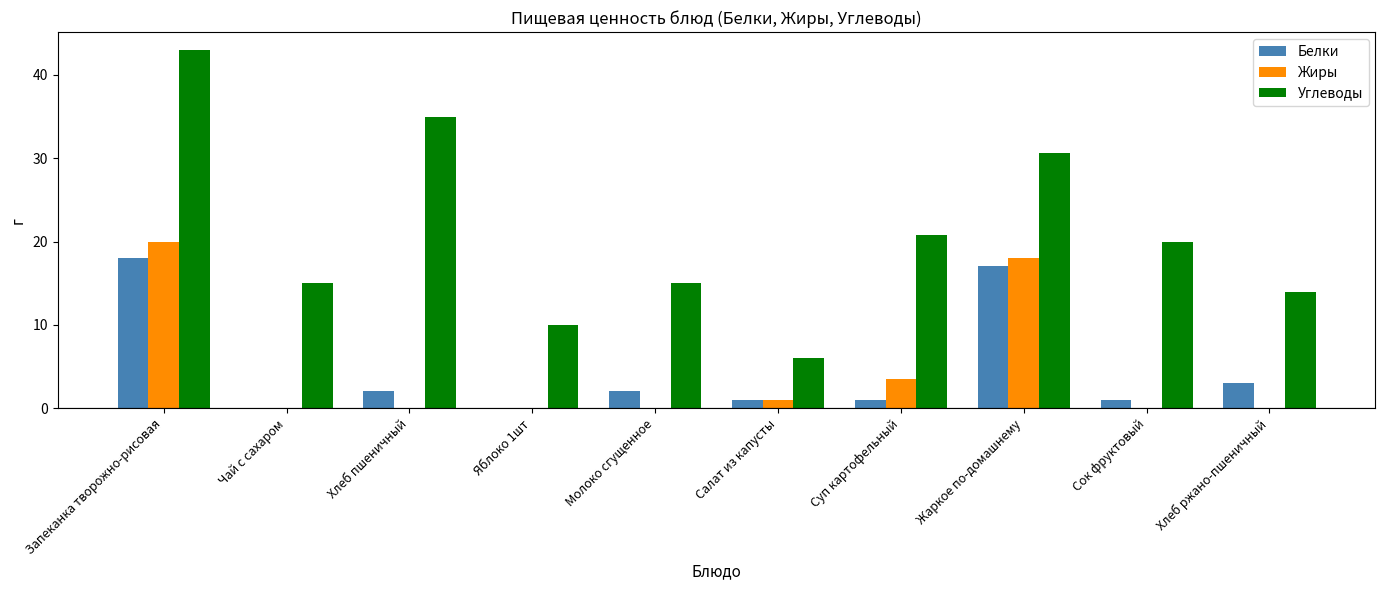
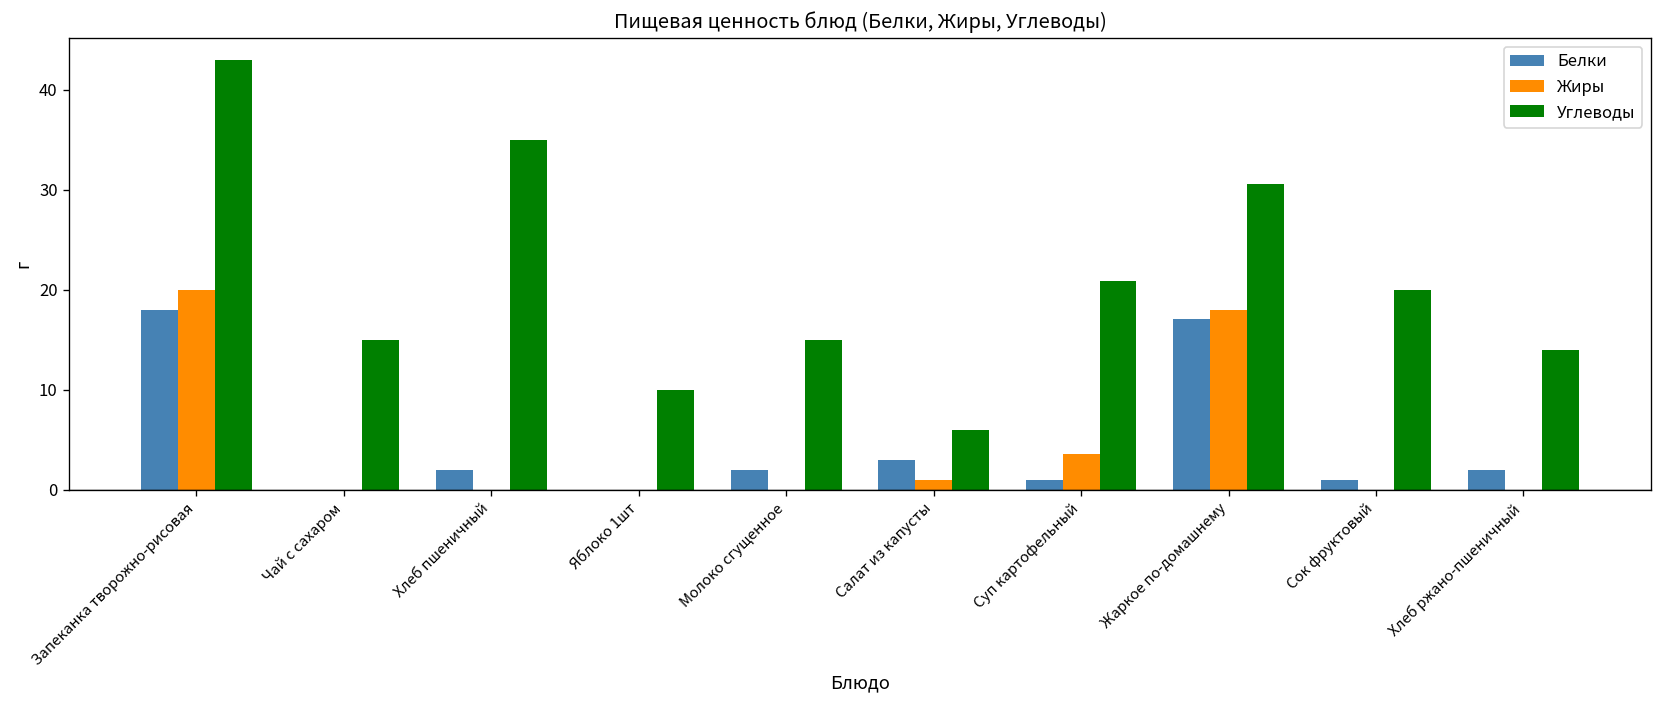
  {
    "Белки": {
      "Запеканка творожно-рисовая": 18,
      "Чай с сахаром": 0,
      "Хлеб пшеничный": 2,
      "Яблоко 1шт": 0,
      "Молоко сгущенное": 2,
-     "Салат из капусты": 1,
+     "Салат из капусты": 3,
      "Суп картофельный": 1,
      "Жаркое по-домашнему": 17,
      "Сок фруктовый": 1,
-     "Хлеб ржано-пшеничный": 3
+     "Хлеб ржано-пшеничный": 2
    },
    "Жиры": {
      "Запеканка творожно-рисовая": 20,
      "Чай с сахаром": 0,
      "Хлеб пшеничный": 0,
      "Яблоко 1шт": 0,
      "Молоко сгущенное": 0,
      "Салат из капусты": 1,
      "Суп картофельный": 4,
      "Жаркое по-домашнему": 18,
      "Сок фруктовый": 0,
      "Хлеб ржано-пшеничный": 0
    },
    "Углеводы": {
      "Запеканка творожно-рисовая": 43,
      "Чай с сахаром": 15,
      "Хлеб пшеничный": 35,
      "Яблоко 1шт": 10,
      "Молоко сгущенное": 15,
      "Салат из капусты": 6,
      "Суп картофельный": 21,
      "Жаркое по-домашнему": 31,
      "Сок фруктовый": 20,
      "Хлеб ржано-пшеничный": 14
    }
  }
